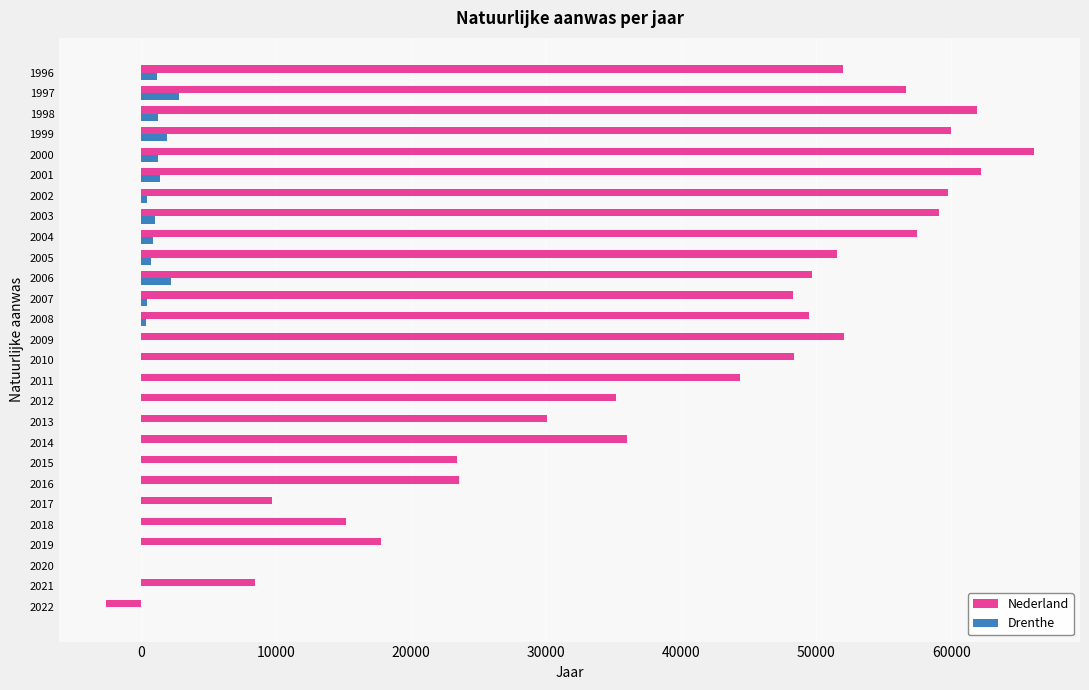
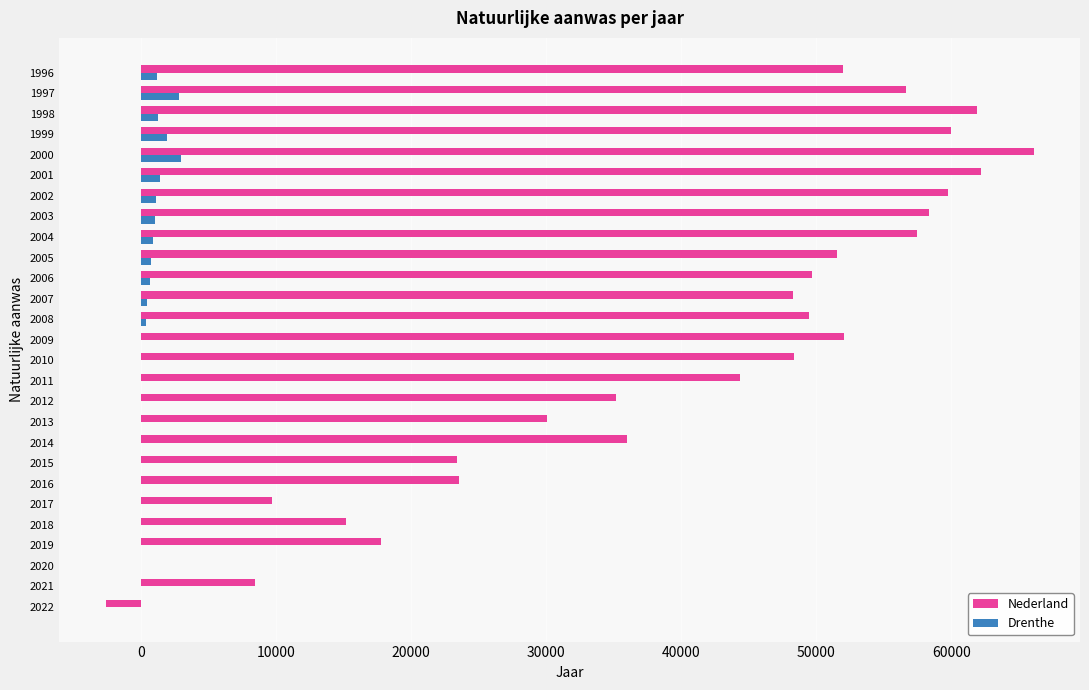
  {
    "Nederland": {
      "1996": 52000,
      "1997": 56700,
      "1998": 61900,
      "1999": 60000,
      "2000": 66100,
      "2001": 62200,
      "2002": 59700,
-     "2003": 59100,
+     "2003": 58400,
      "2004": 57500,
      "2005": 51500,
      "2006": 49700,
      "2007": 48300,
      "2008": 49500,
      "2009": 52100,
      "2010": 48300,
      "2011": 44300,
      "2012": 35100,
      "2013": 30100,
      "2014": 36000,
      "2015": 23400,
      "2016": 23500,
      "2017": 9700,
      "2018": 15200,
      "2019": 17800,
      "2021": 8500,
      "2022": -2600
    },
    "Drenthe": {
      "1996": 1200,
      "1997": 2900,
      "1998": 1300,
      "1999": 2000,
-     "2000": 1300,
+     "2000": 2900,
      "2001": 1400,
-     "2002": 400,
+     "2002": 1100,
      "2003": 1000,
      "2004": 900,
      "2005": 800,
-     "2006": 2200,
+     "2006": 700,
      "2007": 500,
      "2008": 400,
      "2009": 0,
      "2010": 0,
      "2011": 0,
      "2012": 0,
      "2013": 0,
      "2014": 0,
      "2015": 0,
      "2016": 0,
      "2017": 0,
      "2018": 0,
      "2019": 0,
      "2020": 0,
      "2021": 0,
      "2022": 0
    }
  }
